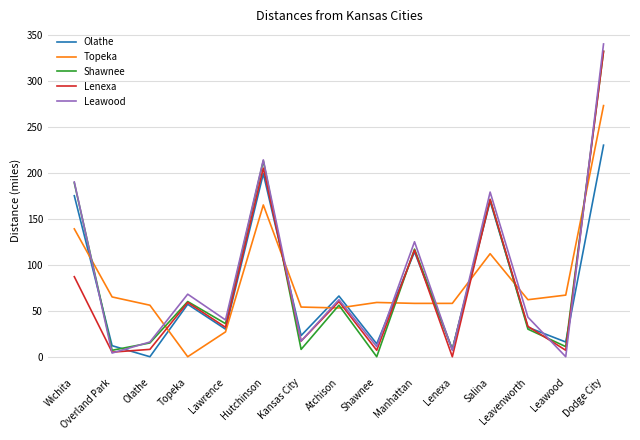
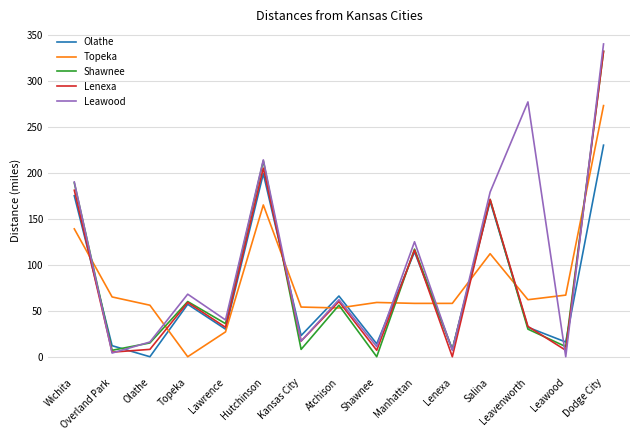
  {
    "Olathe": {
      "Wichita": 180,
      "Overland Park": 10,
      "Olathe": 0,
      "Hutchinson": 200,
      "Kansas City": 20,
      "Atchison": 70,
      "Shawnee": 10,
      "Leawood": 20,
      "Dodge City": 230
    },
    "Topeka": {
      "Wichita": 140,
      "Overland Park": 70,
      "Olathe": 60,
      "Topeka": 0,
      "Lawrence": 30,
      "Hutchinson": 170,
      "Kansas City": 50,
      "Atchison": 50,
      "Shawnee": 60,
      "Manhattan": 60,
      "Lenexa": 60,
      "Salina": 110,
      "Leavenworth": 60,
      "Leawood": 70,
      "Dodge City": 270
    },
    "Shawnee": {
      "Lawrence": 40,
      "Kansas City": 10,
      "Atchison": 60,
      "Shawnee": 0,
      "Leawood": 10
    },
    "Lenexa": {
-     "Wichita": 90,
+     "Wichita": 180,
      "Olathe": 10,
      "Hutchinson": 210,
      "Shawnee": 10,
      "Lenexa": 0,
      "Leawood": 10
    },
    "Leawood": {
      "Topeka": 70,
      "Lawrence": 40,
      "Shawnee": 10,
      "Manhattan": 130,
      "Salina": 180,
-     "Leavenworth": 40,
+     "Leavenworth": 280,
      "Leawood": 0,
      "Dodge City": 340
    }
  }
